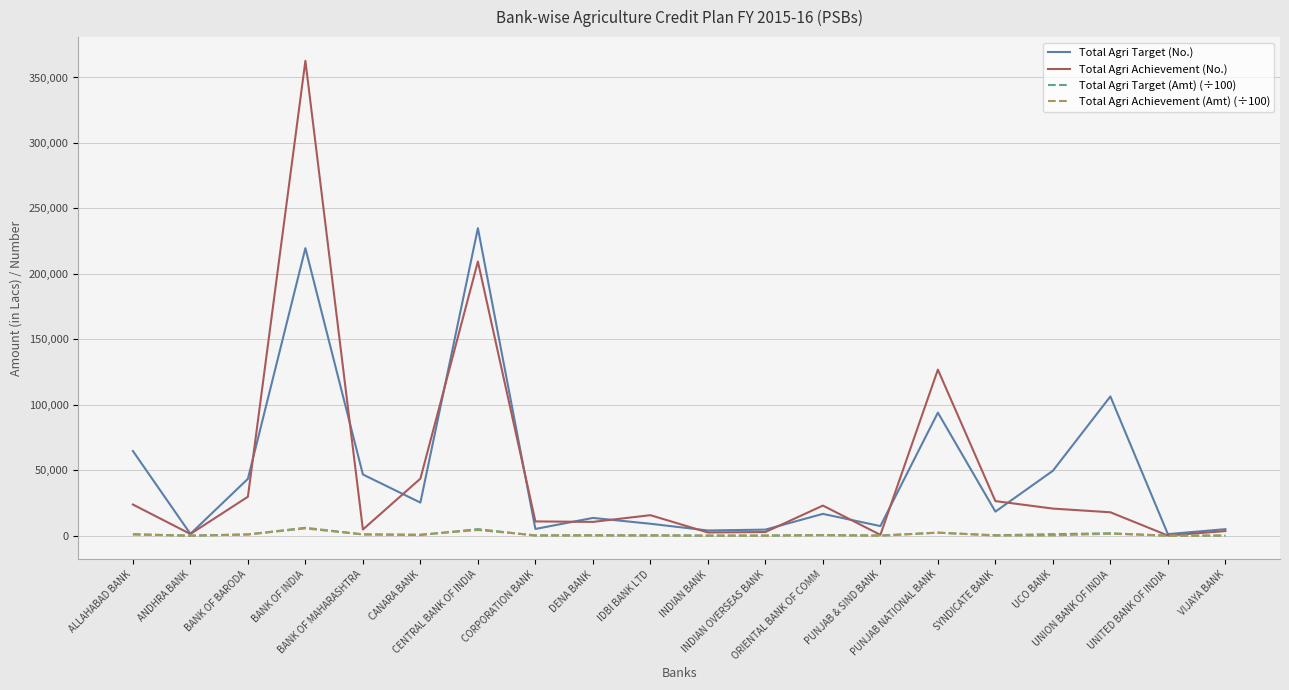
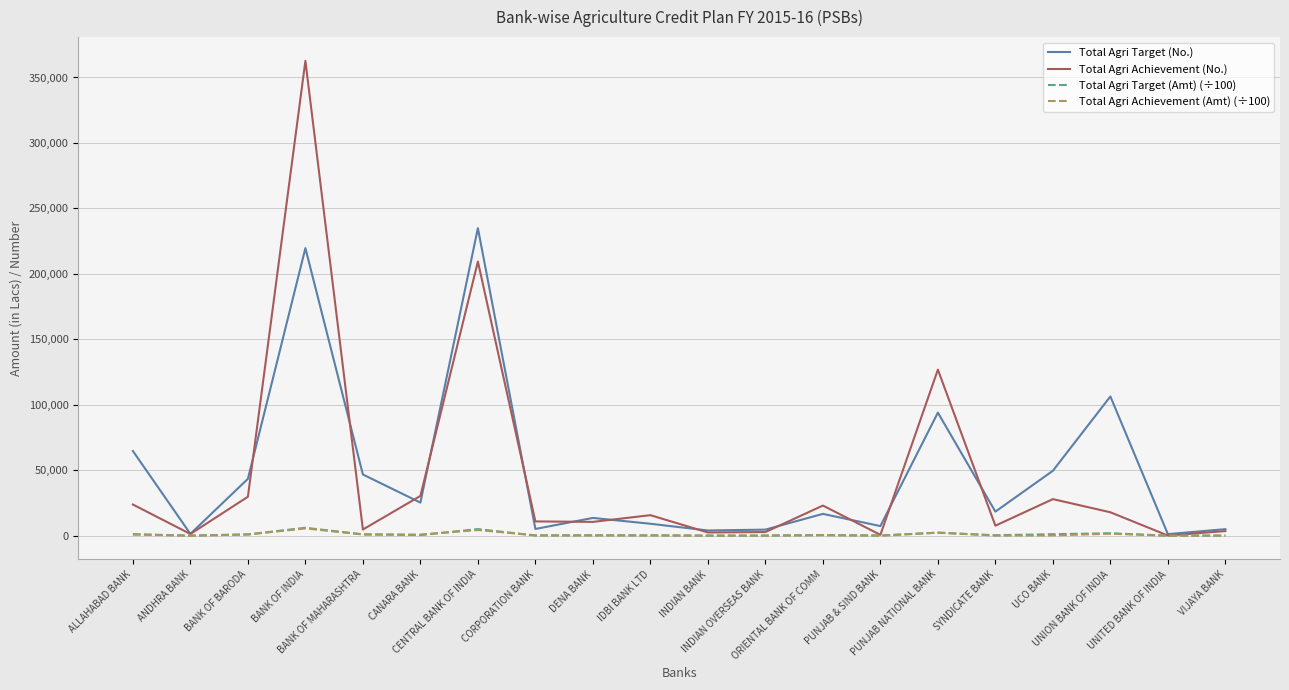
  {
    "Total Agri Achievement (No.)": {
      "ALLAHABAD BANK": "24,000",
      "BANK OF BARODA": "30,000",
      "BANK OF INDIA": "363,000",
      "BANK OF MAHARASHTRA": "5,000",
-     "CANARA BANK": "44,000",
+     "CANARA BANK": "30,000",
      "CENTRAL BANK OF INDIA": "209,000",
      "CORPORATION BANK": "11,000",
      "DENA BANK": "11,000",
      "IDBI BANK LTD": "16,000",
      "ORIENTAL BANK OF COMM": "23,000",
      "PUNJAB NATIONAL BANK": "127,000",
-     "SYNDICATE BANK": "26,000",
-     "UCO BANK": "21,000",
+     "SYNDICATE BANK": "8,000",
+     "UCO BANK": "28,000",
      "UNION BANK OF INDIA": "18,000"
    }
  }
